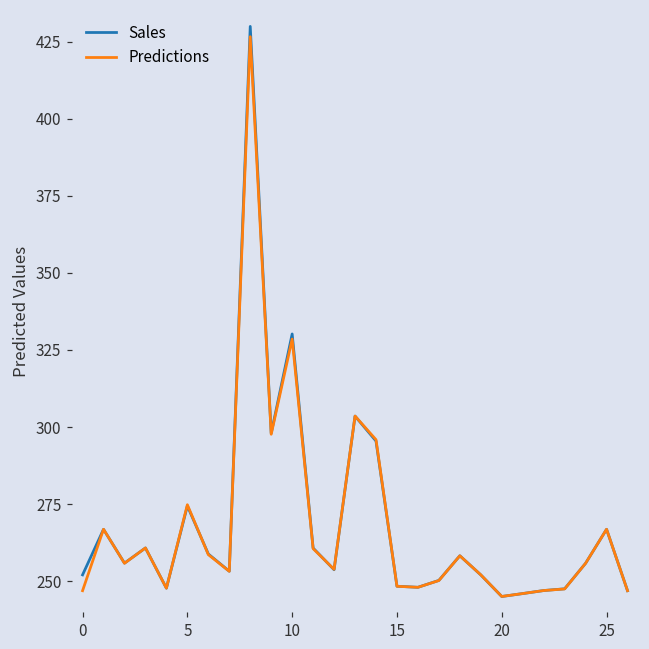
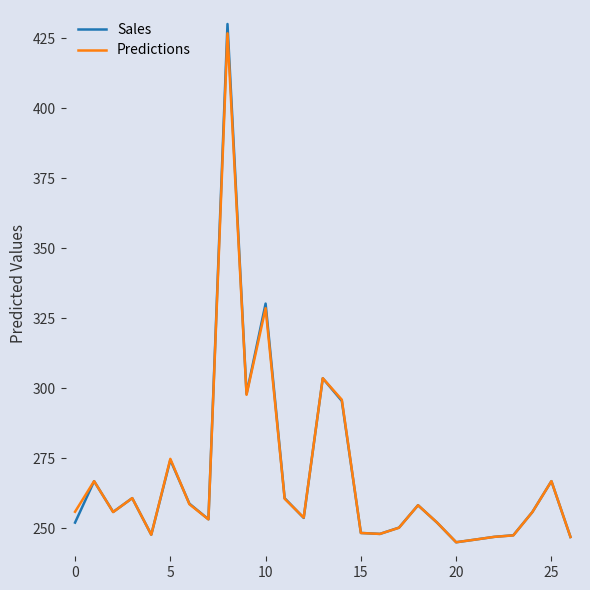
  {
    "Sales": {
      "0": 252,
      "10": 330
    },
    "Predictions": {
-     "0": 247,
+     "0": 256,
      "10": 329
    }
  }
